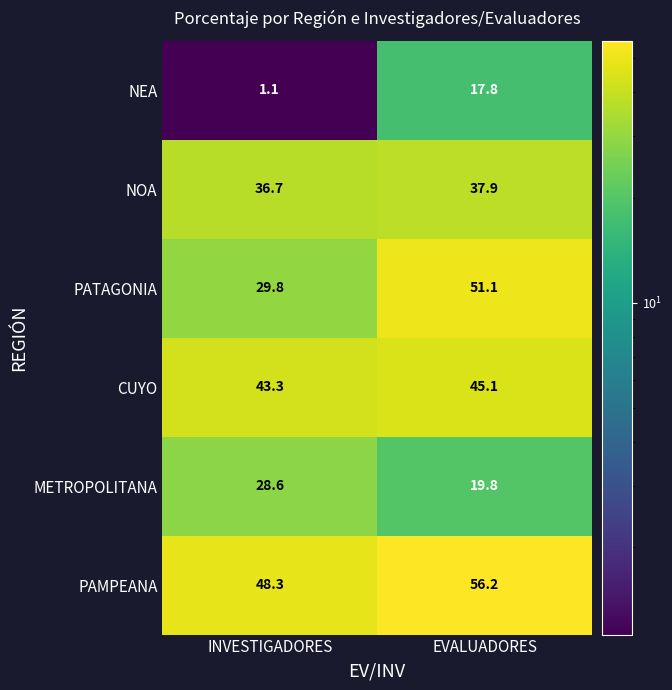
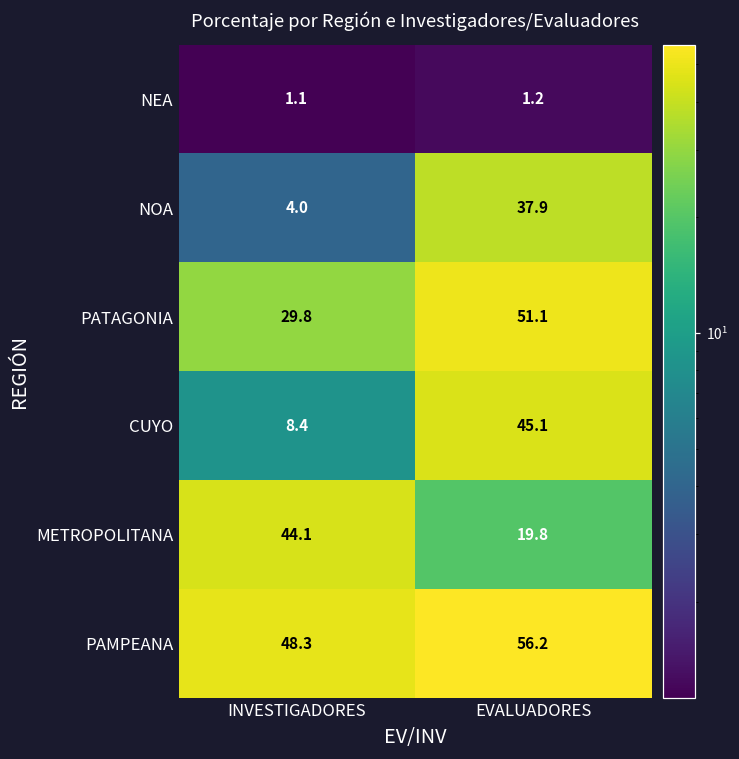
  {
    "NEA": {
      "INVESTIGADORES": 1.1,
-     "EVALUADORES": 17.8
+     "EVALUADORES": 1.2
    },
    "NOA": {
-     "INVESTIGADORES": 36.7,
+     "INVESTIGADORES": 4.0,
      "EVALUADORES": 37.9
    },
    "PATAGONIA": {
      "INVESTIGADORES": 29.8,
      "EVALUADORES": 51.1
    },
    "CUYO": {
-     "INVESTIGADORES": 43.3,
+     "INVESTIGADORES": 8.4,
      "EVALUADORES": 45.1
    },
    "METROPOLITANA": {
-     "INVESTIGADORES": 28.6,
+     "INVESTIGADORES": 44.1,
      "EVALUADORES": 19.8
    },
    "PAMPEANA": {
      "INVESTIGADORES": 48.3,
      "EVALUADORES": 56.2
    }
  }
